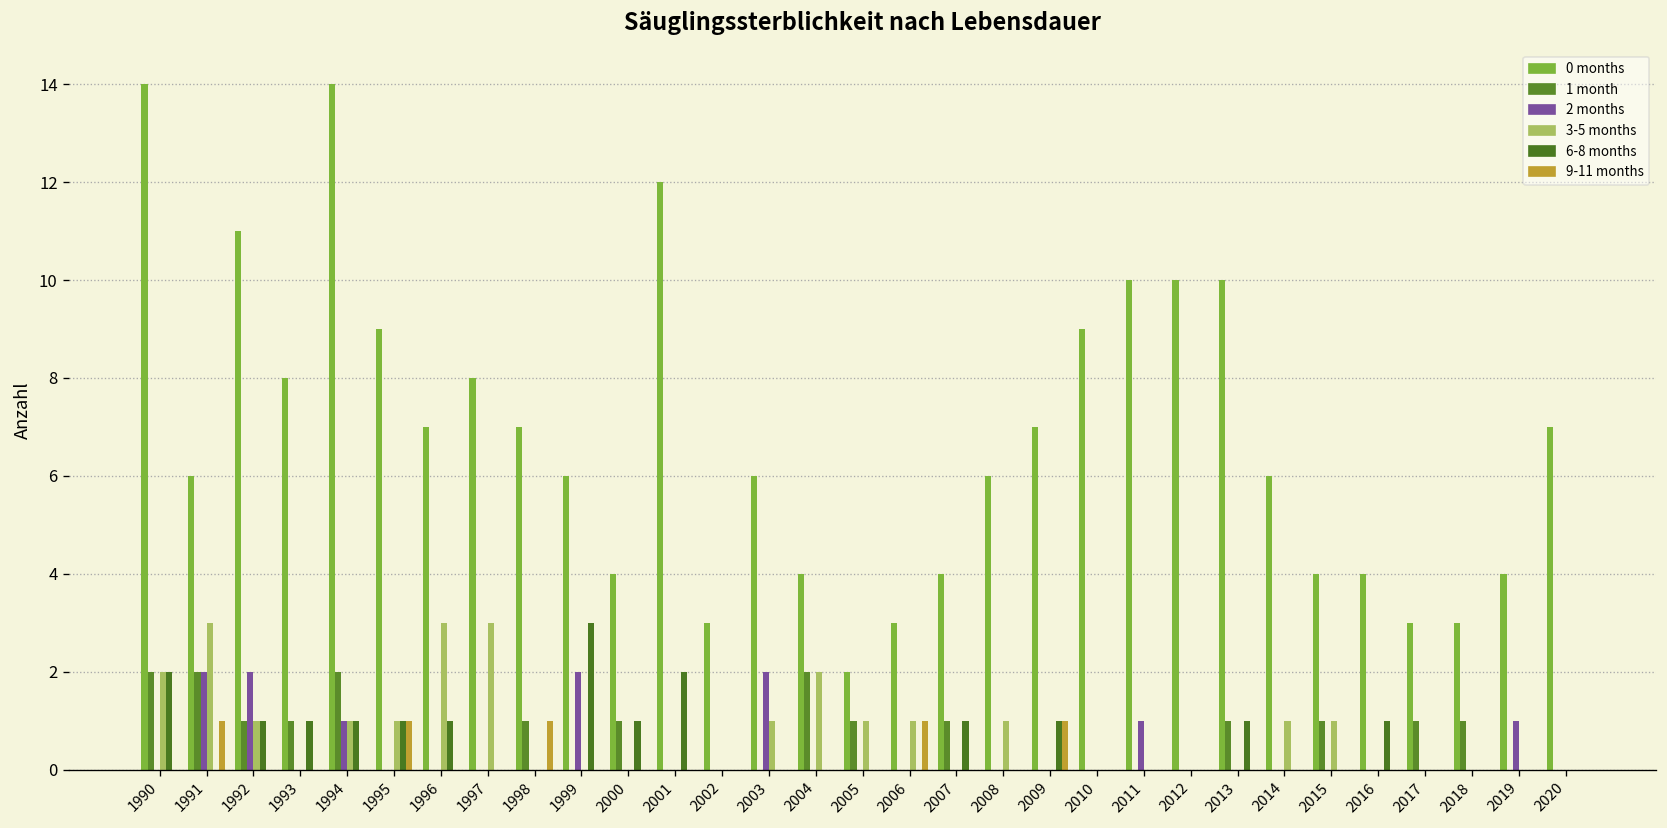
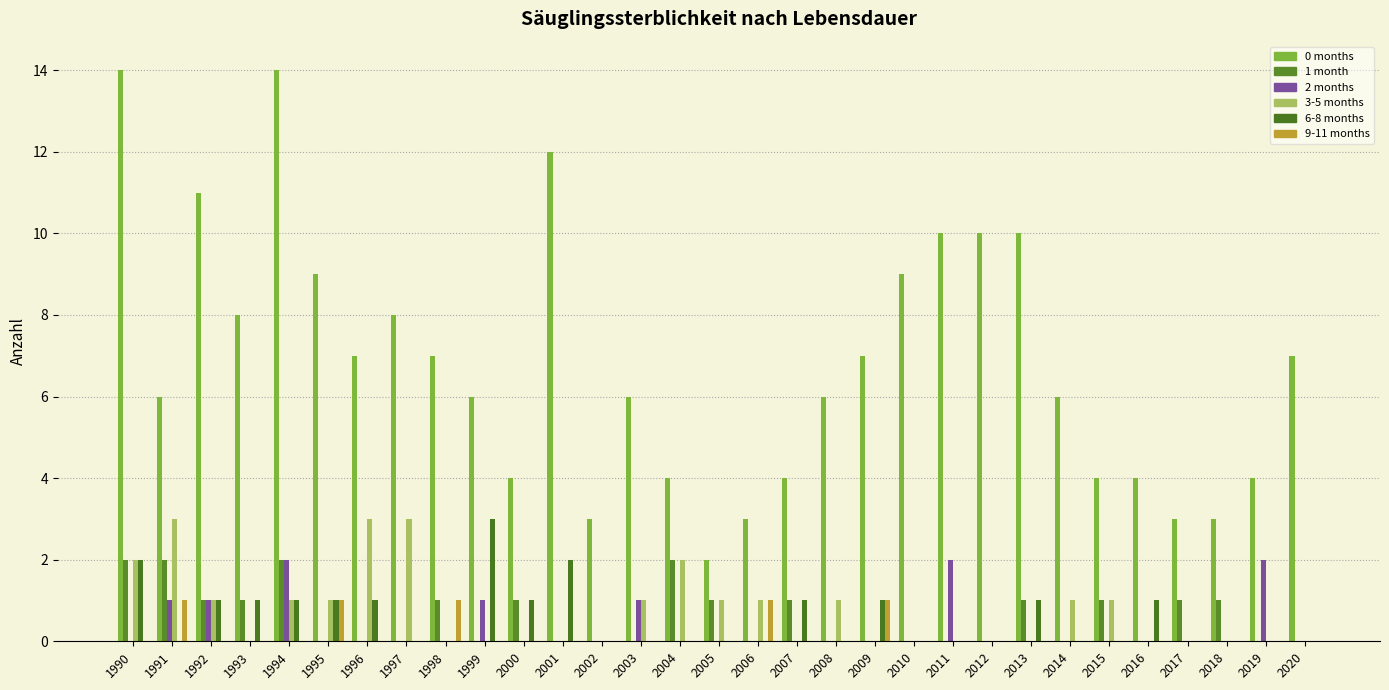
  {
    "2 months": {
      "1990": 0,
-     "1991": 2,
-     "1992": 2,
+     "1991": 1,
+     "1992": 1,
      "1993": 0,
-     "1994": 1,
+     "1994": 2,
      "1995": 0,
      "1996": 0,
      "1997": 0,
      "1998": 0,
-     "1999": 2,
+     "1999": 1,
      "2000": 0,
      "2001": 0,
      "2002": 0,
-     "2003": 2,
+     "2003": 1,
      "2004": 0,
      "2005": 0,
      "2006": 0,
      "2007": 0,
      "2008": 0,
      "2009": 0,
      "2010": 0,
-     "2011": 1,
+     "2011": 2,
      "2012": 0,
      "2013": 0,
      "2014": 0,
      "2015": 0,
      "2016": 0,
      "2017": 0,
      "2018": 0,
-     "2019": 1,
+     "2019": 2,
      "2020": 0
    },
    "9-11 months": {
      "1990": 0,
      "1991": 1,
      "1992": 0,
      "1993": 0,
      "1994": 0,
      "1995": 1,
      "1996": 0,
      "1997": 0,
      "1998": 1,
      "1999": 0,
      "2000": 0,
      "2001": 0,
      "2002": 0,
      "2003": 0,
      "2004": 0,
      "2005": 0,
      "2006": 1,
      "2007": 0,
      "2008": 0,
      "2009": 1,
      "2010": 0,
      "2011": 0,
      "2012": 0,
      "2013": 0,
      "2014": 0,
      "2015": 0,
      "2016": 0,
      "2017": 0,
      "2018": 0,
      "2019": 0,
      "2020": 0
    }
  }
